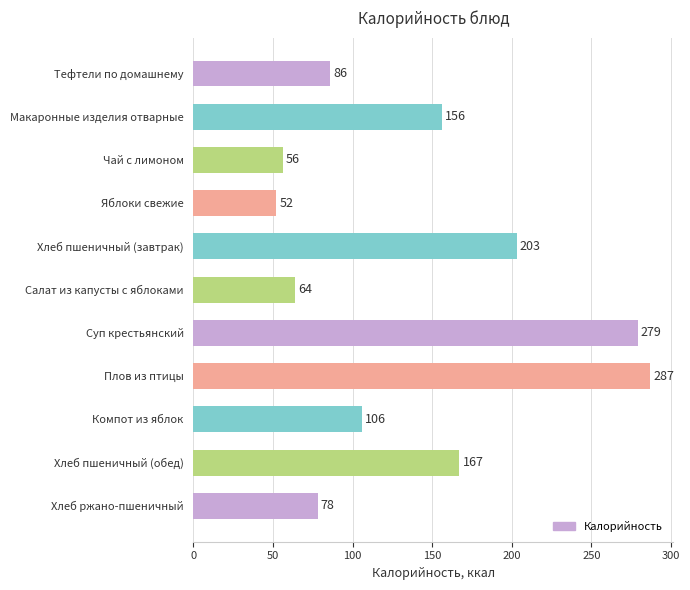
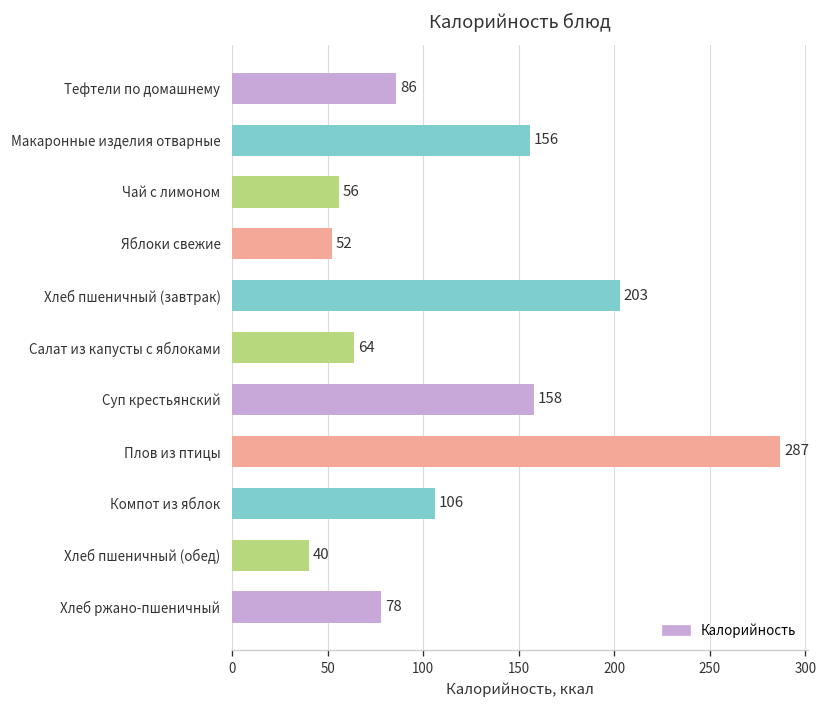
  {
    "Тефтели по домашнему": 86,
    "Макаронные изделия отварные": 156,
    "Чай с лимоном": 56,
    "Яблоки свежие": 52,
    "Хлеб пшеничный (завтрак)": 203,
    "Салат из капусты с яблоками": 64,
-   "Суп крестьянский": 279,
+   "Суп крестьянский": 158,
    "Плов из птицы": 287,
    "Компот из яблок": 106,
-   "Хлеб пшеничный (обед)": 167,
+   "Хлеб пшеничный (обед)": 40,
    "Хлеб ржано-пшеничный": 78
  }
